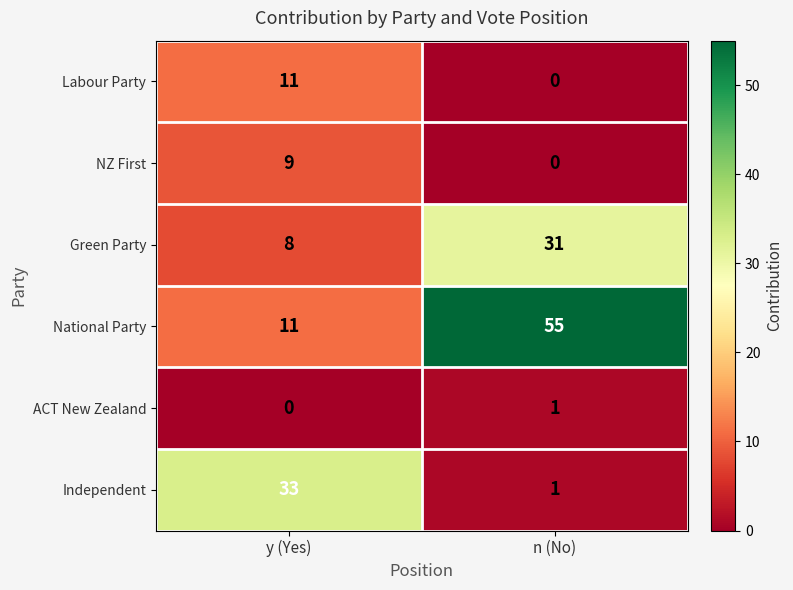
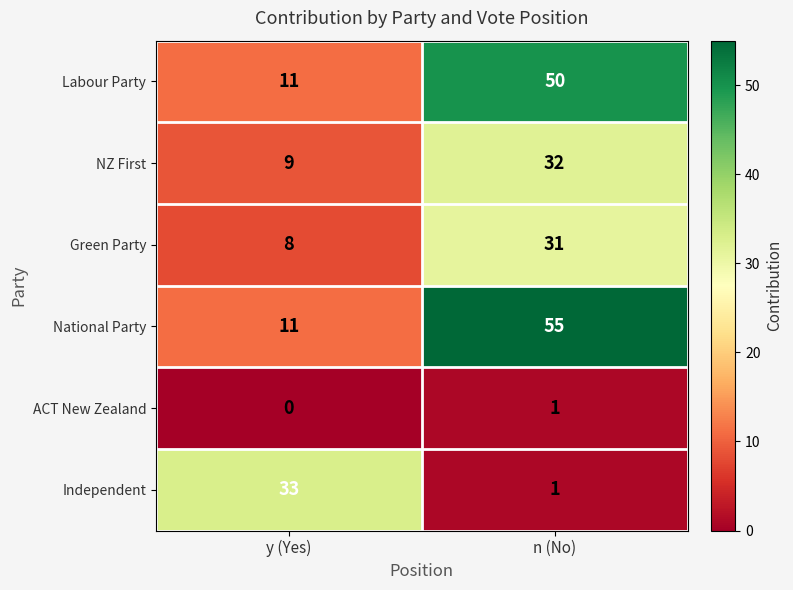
  {
    "Labour Party": {
      "y (Yes)": 11,
-     "n (No)": 0
+     "n (No)": 50
    },
    "NZ First": {
      "y (Yes)": 9,
-     "n (No)": 0
+     "n (No)": 32
    },
    "Green Party": {
      "y (Yes)": 8,
      "n (No)": 31
    },
    "National Party": {
      "y (Yes)": 11,
      "n (No)": 55
    },
    "ACT New Zealand": {
      "y (Yes)": 0,
      "n (No)": 1
    },
    "Independent": {
      "y (Yes)": 33,
      "n (No)": 1
    }
  }
